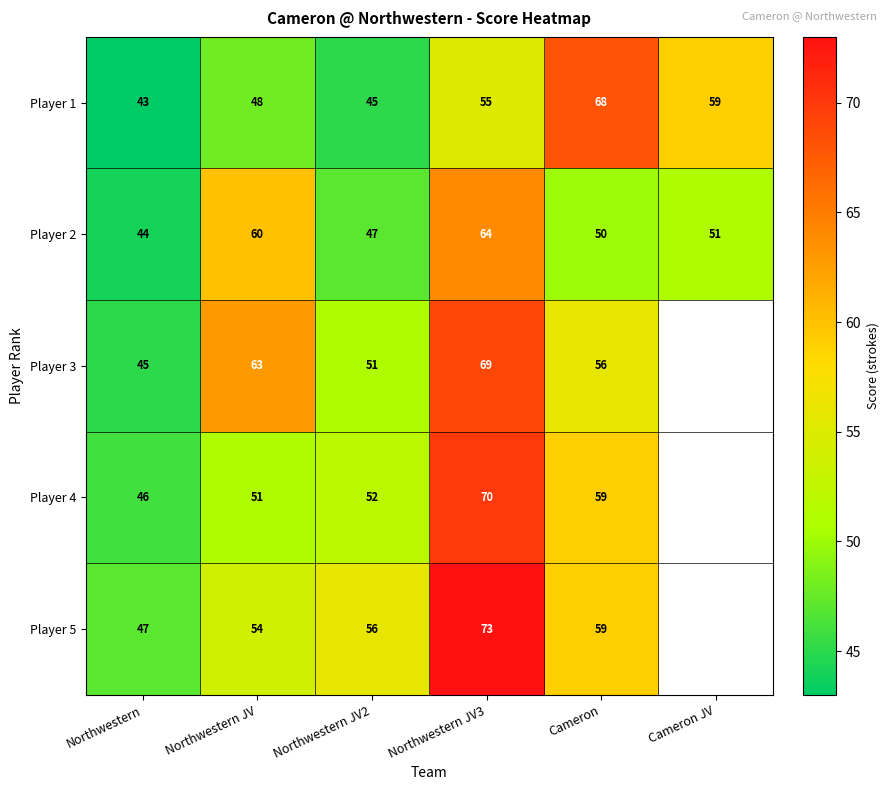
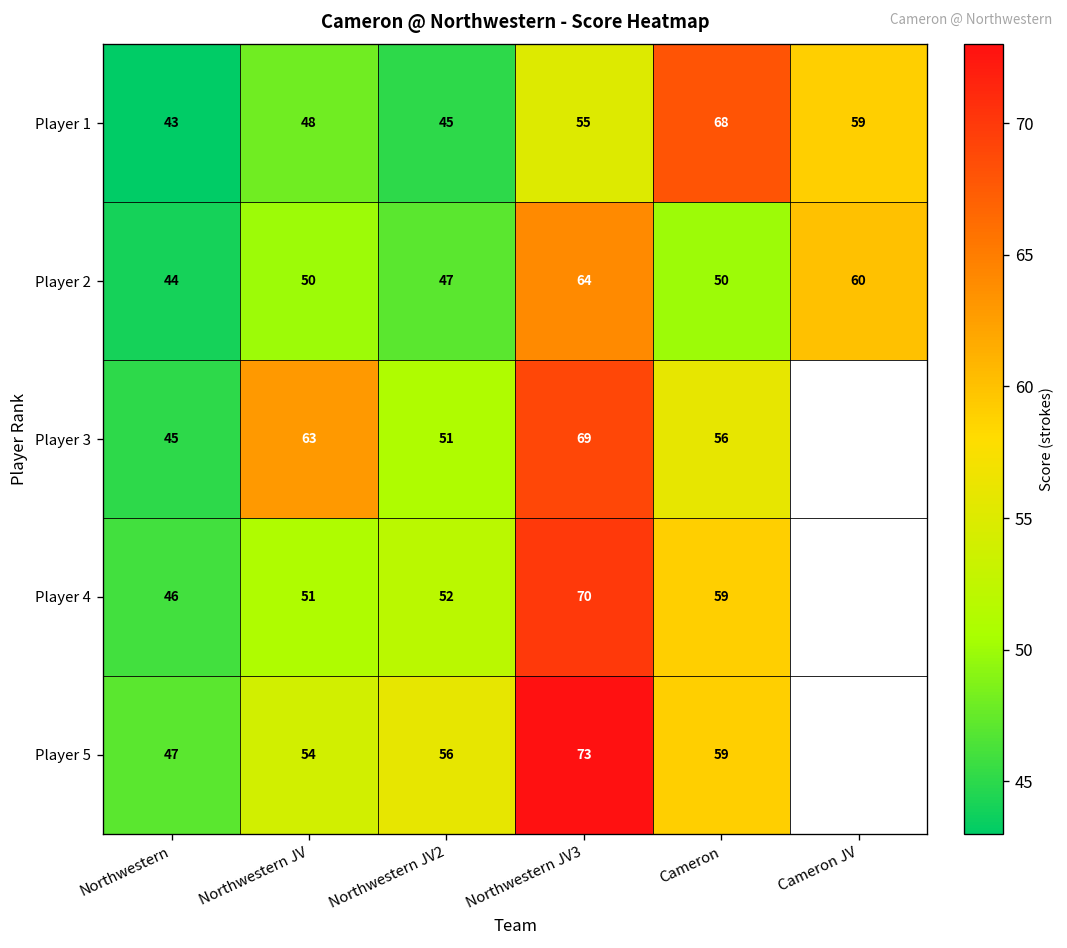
  {
    "Player 1": {
      "Northwestern": 43,
      "Northwestern JV": 48,
      "Northwestern JV2": 45,
      "Northwestern JV3": 55,
      "Cameron": 68,
      "Cameron JV": 59
    },
    "Player 2": {
      "Northwestern": 44,
-     "Northwestern JV": 60,
+     "Northwestern JV": 50,
      "Northwestern JV2": 47,
      "Northwestern JV3": 64,
      "Cameron": 50,
-     "Cameron JV": 51
+     "Cameron JV": 60
    },
    "Player 3": {
      "Northwestern": 45,
      "Northwestern JV": 63,
      "Northwestern JV2": 51,
      "Northwestern JV3": 69,
      "Cameron": 56
    },
    "Player 4": {
      "Northwestern": 46,
      "Northwestern JV": 51,
      "Northwestern JV2": 52,
      "Northwestern JV3": 70,
      "Cameron": 59
    },
    "Player 5": {
      "Northwestern": 47,
      "Northwestern JV": 54,
      "Northwestern JV2": 56,
      "Northwestern JV3": 73,
      "Cameron": 59
    }
  }
